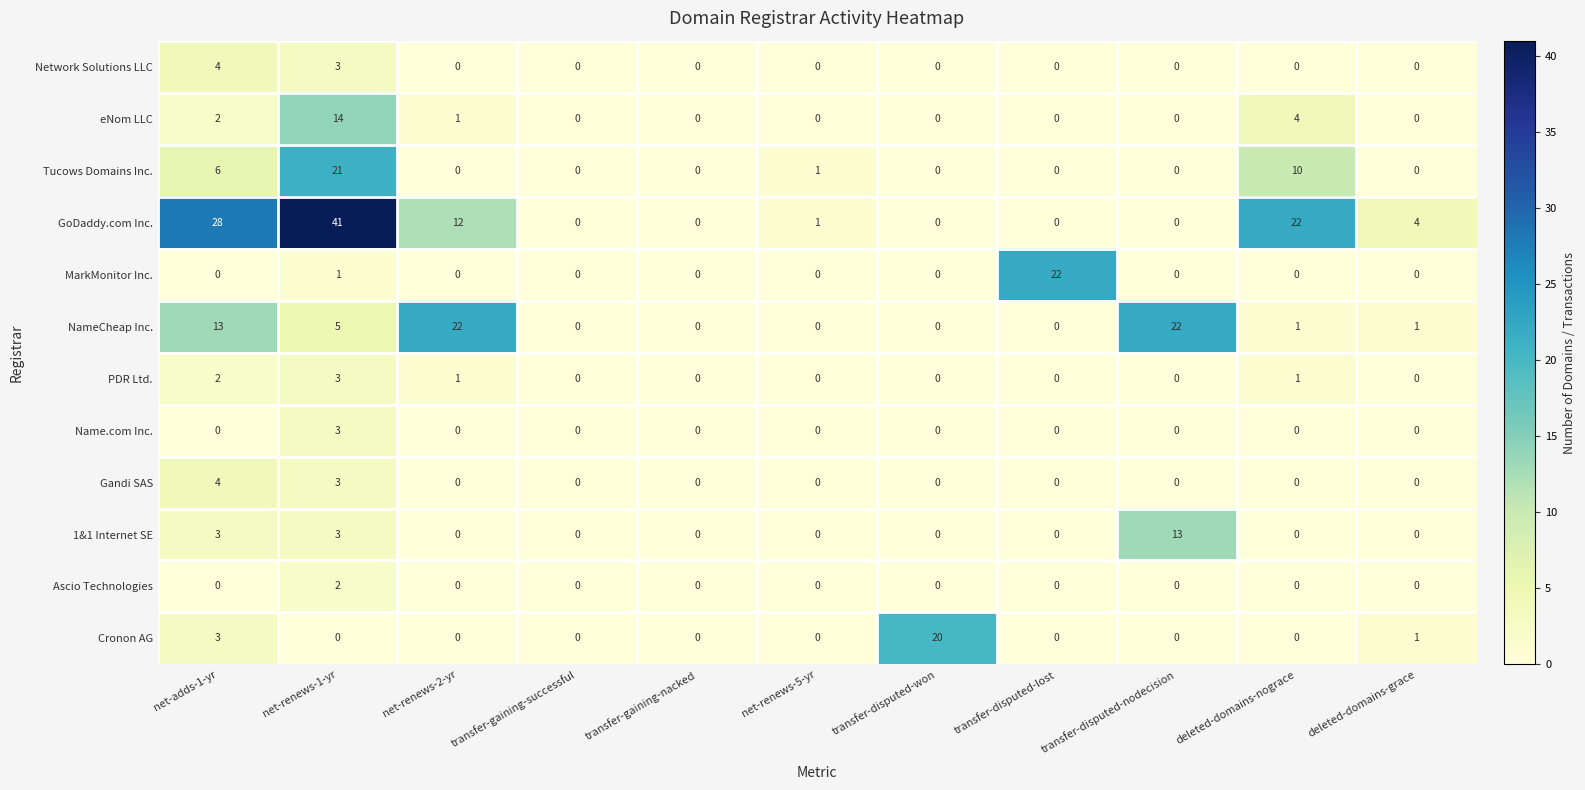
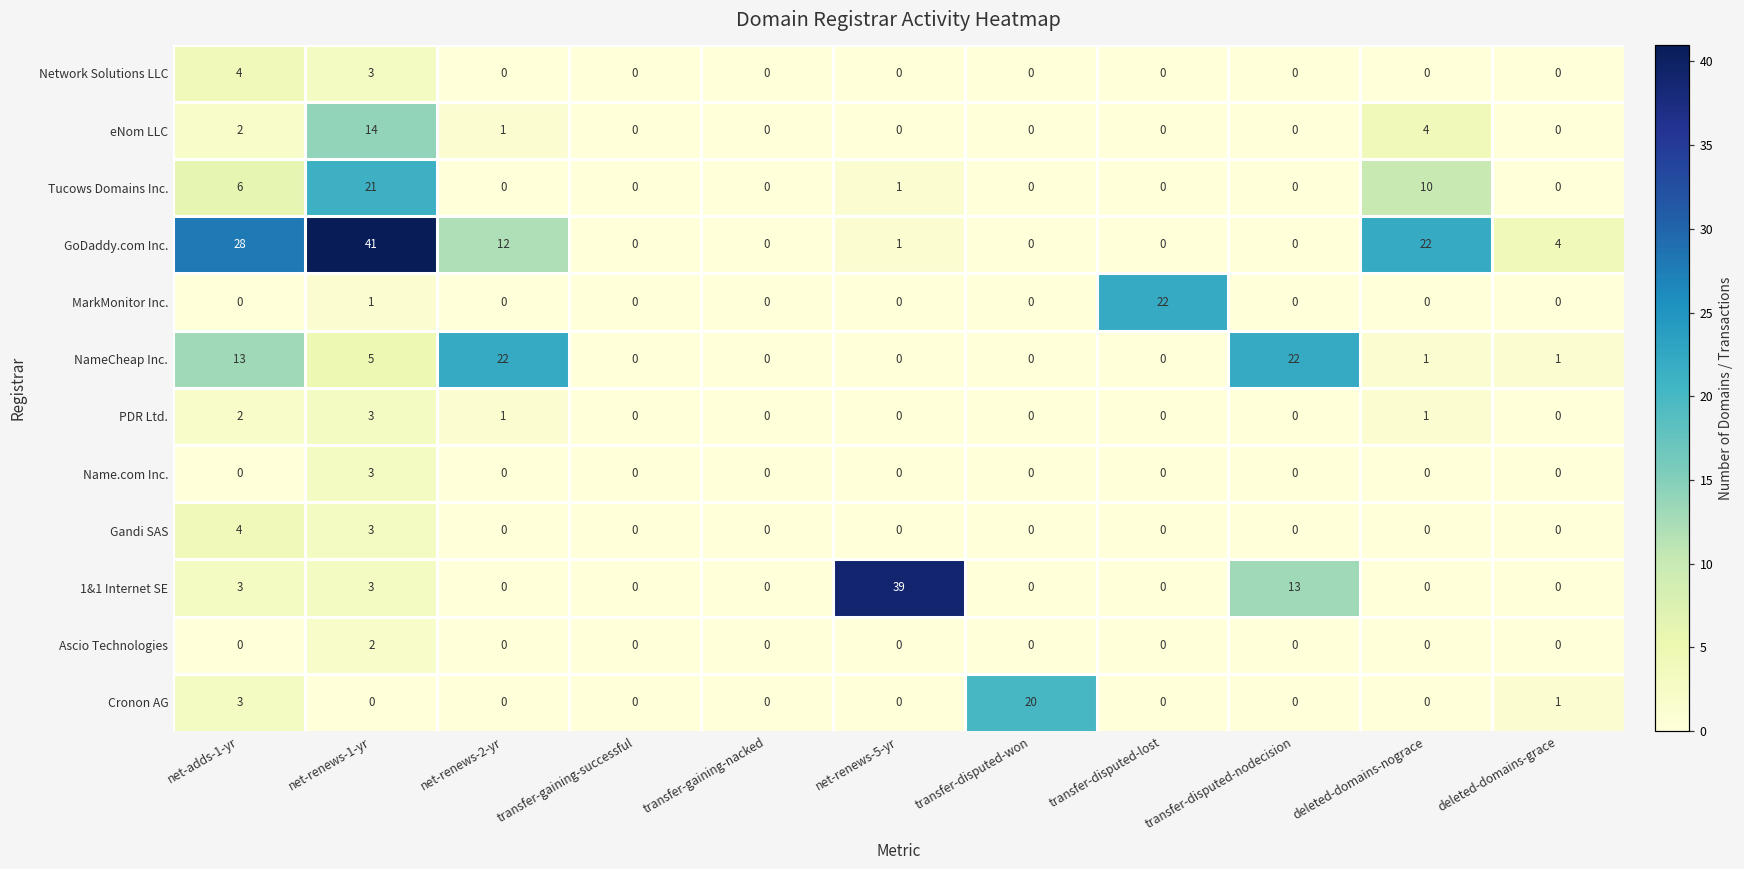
  {
    "Network Solutions LLC": {
      "net-adds-1-yr": 4,
      "net-renews-1-yr": 3,
      "net-renews-2-yr": 0,
      "transfer-gaining-successful": 0,
      "transfer-gaining-nacked": 0,
      "net-renews-5-yr": 0,
      "transfer-disputed-won": 0,
      "transfer-disputed-lost": 0,
      "transfer-disputed-nodecision": 0,
      "deleted-domains-nograce": 0,
      "deleted-domains-grace": 0
    },
    "eNom LLC": {
      "net-adds-1-yr": 2,
      "net-renews-1-yr": 14,
      "net-renews-2-yr": 1,
      "transfer-gaining-successful": 0,
      "transfer-gaining-nacked": 0,
      "net-renews-5-yr": 0,
      "transfer-disputed-won": 0,
      "transfer-disputed-lost": 0,
      "transfer-disputed-nodecision": 0,
      "deleted-domains-nograce": 4,
      "deleted-domains-grace": 0
    },
    "Tucows Domains Inc.": {
      "net-adds-1-yr": 6,
      "net-renews-1-yr": 21,
      "net-renews-2-yr": 0,
      "transfer-gaining-successful": 0,
      "transfer-gaining-nacked": 0,
      "net-renews-5-yr": 1,
      "transfer-disputed-won": 0,
      "transfer-disputed-lost": 0,
      "transfer-disputed-nodecision": 0,
      "deleted-domains-nograce": 10,
      "deleted-domains-grace": 0
    },
    "GoDaddy.com Inc.": {
      "net-adds-1-yr": 28,
      "net-renews-1-yr": 41,
      "net-renews-2-yr": 12,
      "transfer-gaining-successful": 0,
      "transfer-gaining-nacked": 0,
      "net-renews-5-yr": 1,
      "transfer-disputed-won": 0,
      "transfer-disputed-lost": 0,
      "transfer-disputed-nodecision": 0,
      "deleted-domains-nograce": 22,
      "deleted-domains-grace": 4
    },
    "MarkMonitor Inc.": {
      "net-adds-1-yr": 0,
      "net-renews-1-yr": 1,
      "net-renews-2-yr": 0,
      "transfer-gaining-successful": 0,
      "transfer-gaining-nacked": 0,
      "net-renews-5-yr": 0,
      "transfer-disputed-won": 0,
      "transfer-disputed-lost": 22,
      "transfer-disputed-nodecision": 0,
      "deleted-domains-nograce": 0,
      "deleted-domains-grace": 0
    },
    "NameCheap Inc.": {
      "net-adds-1-yr": 13,
      "net-renews-1-yr": 5,
      "net-renews-2-yr": 22,
      "transfer-gaining-successful": 0,
      "transfer-gaining-nacked": 0,
      "net-renews-5-yr": 0,
      "transfer-disputed-won": 0,
      "transfer-disputed-lost": 0,
      "transfer-disputed-nodecision": 22,
      "deleted-domains-nograce": 1,
      "deleted-domains-grace": 1
    },
    "PDR Ltd.": {
      "net-adds-1-yr": 2,
      "net-renews-1-yr": 3,
      "net-renews-2-yr": 1,
      "transfer-gaining-successful": 0,
      "transfer-gaining-nacked": 0,
      "net-renews-5-yr": 0,
      "transfer-disputed-won": 0,
      "transfer-disputed-lost": 0,
      "transfer-disputed-nodecision": 0,
      "deleted-domains-nograce": 1,
      "deleted-domains-grace": 0
    },
    "Name.com Inc.": {
      "net-adds-1-yr": 0,
      "net-renews-1-yr": 3,
      "net-renews-2-yr": 0,
      "transfer-gaining-successful": 0,
      "transfer-gaining-nacked": 0,
      "net-renews-5-yr": 0,
      "transfer-disputed-won": 0,
      "transfer-disputed-lost": 0,
      "transfer-disputed-nodecision": 0,
      "deleted-domains-nograce": 0,
      "deleted-domains-grace": 0
    },
    "Gandi SAS": {
      "net-adds-1-yr": 4,
      "net-renews-1-yr": 3,
      "net-renews-2-yr": 0,
      "transfer-gaining-successful": 0,
      "transfer-gaining-nacked": 0,
      "net-renews-5-yr": 0,
      "transfer-disputed-won": 0,
      "transfer-disputed-lost": 0,
      "transfer-disputed-nodecision": 0,
      "deleted-domains-nograce": 0,
      "deleted-domains-grace": 0
    },
    "1&1 Internet SE": {
      "net-adds-1-yr": 3,
      "net-renews-1-yr": 3,
      "net-renews-2-yr": 0,
      "transfer-gaining-successful": 0,
      "transfer-gaining-nacked": 0,
-     "net-renews-5-yr": 0,
+     "net-renews-5-yr": 39,
      "transfer-disputed-won": 0,
      "transfer-disputed-lost": 0,
      "transfer-disputed-nodecision": 13,
      "deleted-domains-nograce": 0,
      "deleted-domains-grace": 0
    },
    "Ascio Technologies": {
      "net-adds-1-yr": 0,
      "net-renews-1-yr": 2,
      "net-renews-2-yr": 0,
      "transfer-gaining-successful": 0,
      "transfer-gaining-nacked": 0,
      "net-renews-5-yr": 0,
      "transfer-disputed-won": 0,
      "transfer-disputed-lost": 0,
      "transfer-disputed-nodecision": 0,
      "deleted-domains-nograce": 0,
      "deleted-domains-grace": 0
    },
    "Cronon AG": {
      "net-adds-1-yr": 3,
      "net-renews-1-yr": 0,
      "net-renews-2-yr": 0,
      "transfer-gaining-successful": 0,
      "transfer-gaining-nacked": 0,
      "net-renews-5-yr": 0,
      "transfer-disputed-won": 20,
      "transfer-disputed-lost": 0,
      "transfer-disputed-nodecision": 0,
      "deleted-domains-nograce": 0,
      "deleted-domains-grace": 1
    }
  }
